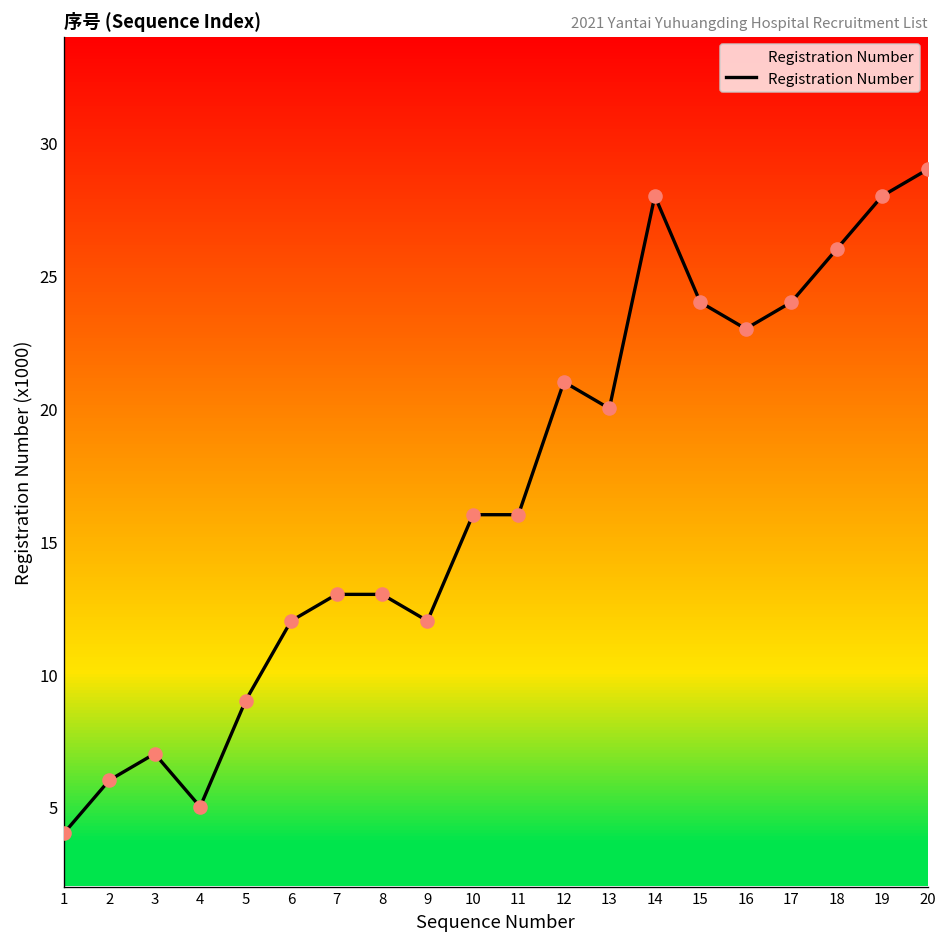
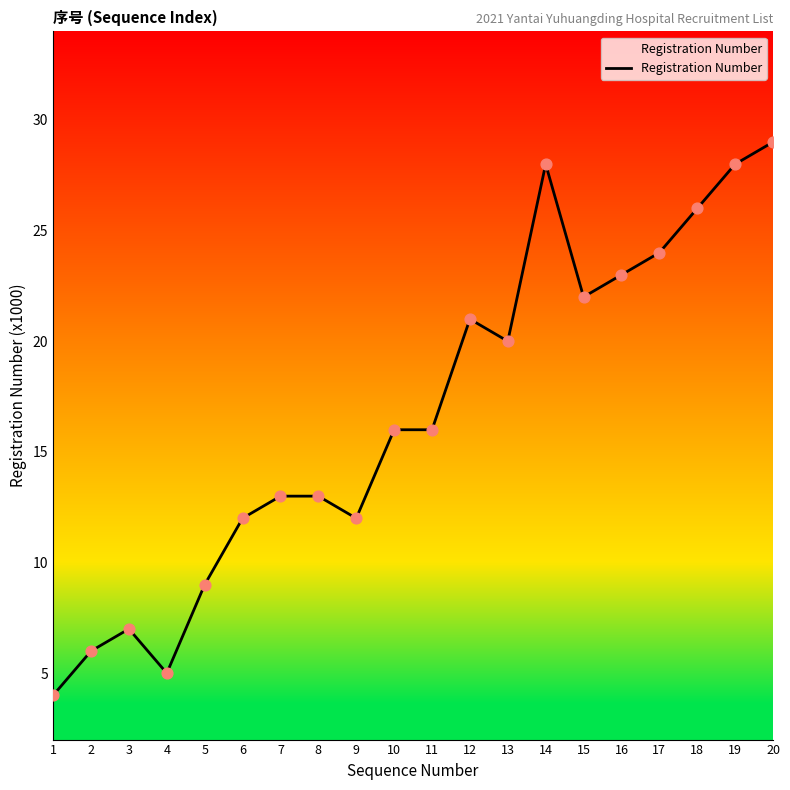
  {
    "1": 4,
    "2": 6,
    "3": 7,
    "4": 5,
    "5": 9,
    "6": 12,
    "7": 13,
    "8": 13,
    "9": 12,
    "10": 16,
    "11": 16,
    "12": 21,
    "13": 20,
    "14": 28,
-   "15": 24,
+   "15": 22,
    "16": 23,
    "17": 24,
    "18": 26,
    "19": 28,
    "20": 29
  }
